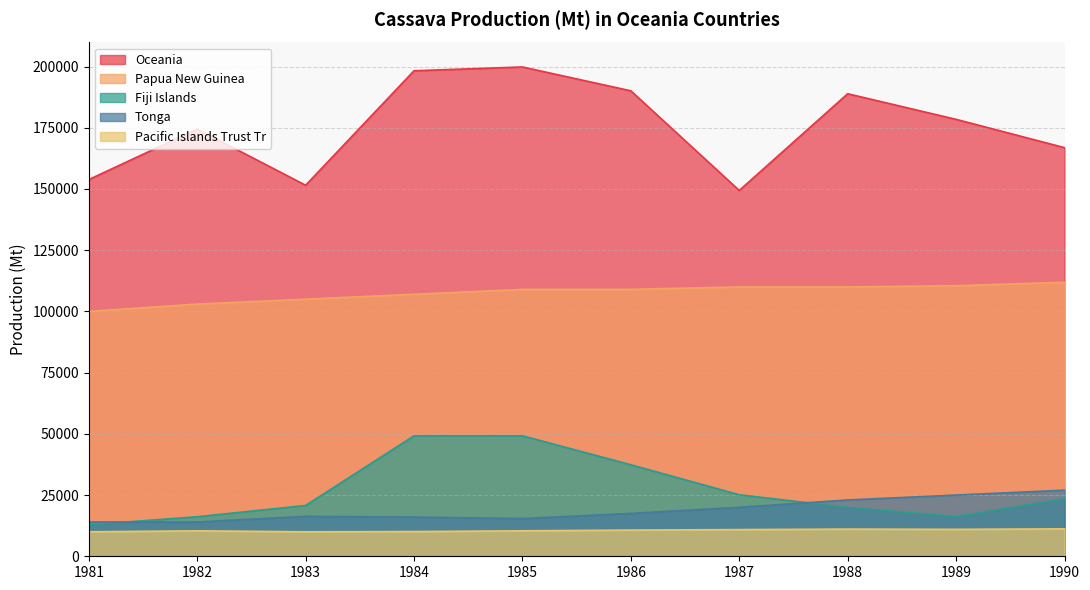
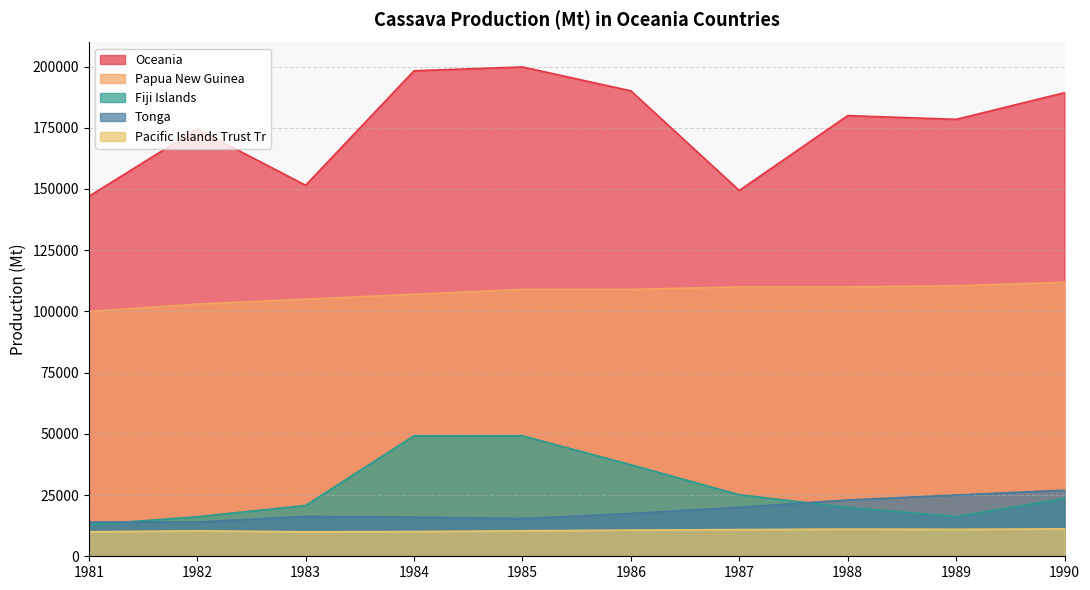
  {
    "Oceania": {
-     "1981": 154000,
+     "1981": 147000,
      "1983": 152000,
      "1984": 198000,
      "1985": 200000,
      "1986": 190000,
      "1987": 149000,
-     "1988": 189000,
+     "1988": 180000,
      "1989": 178000,
-     "1990": 167000
+     "1990": 189000
    }
  }
